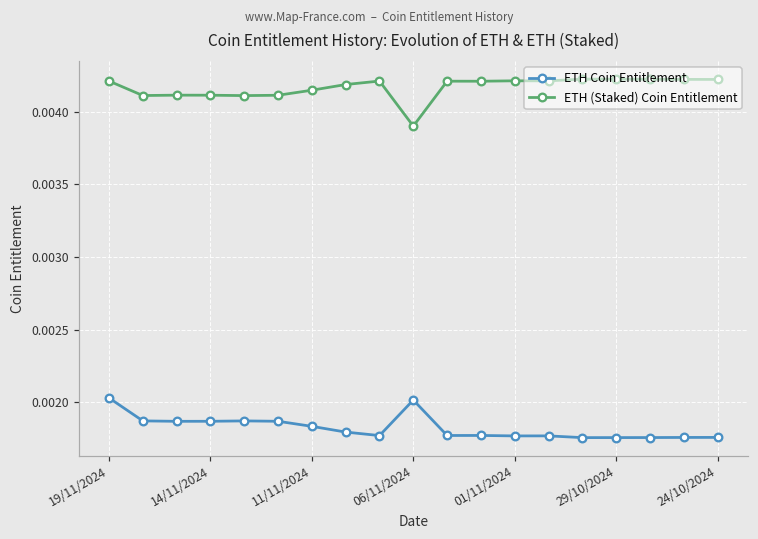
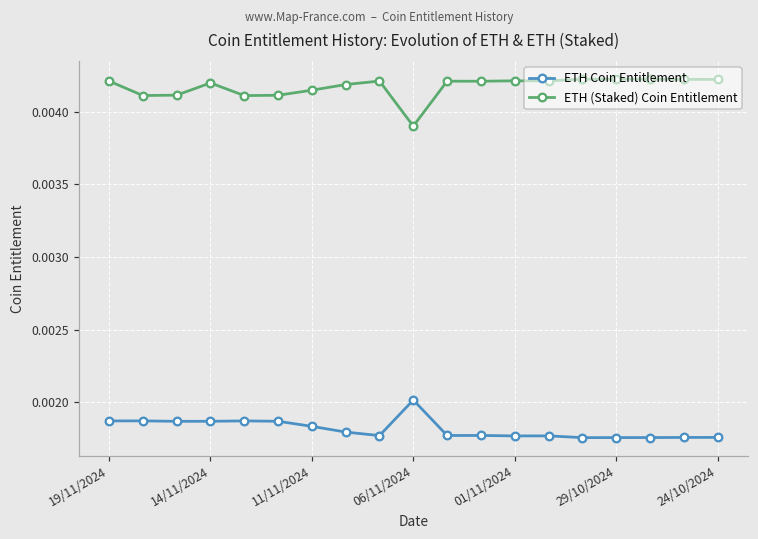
  {
    "ETH Coin Entitlement": {
-     "19/11/2024": 0.00203,
+     "19/11/2024": 0.00187,
      "14/11/2024": 0.00187,
      "11/11/2024": 0.00183,
      "06/11/2024": 0.00201,
      "01/11/2024": 0.00177,
      "29/10/2024": 0.00176,
      "24/10/2024": 0.00176
    },
    "ETH (Staked) Coin Entitlement": {
      "19/11/2024": 0.00421,
-     "14/11/2024": 0.00411,
+     "14/11/2024": 0.00420,
      "11/11/2024": 0.00415,
      "06/11/2024": 0.00390,
      "01/11/2024": 0.00421
    }
  }
